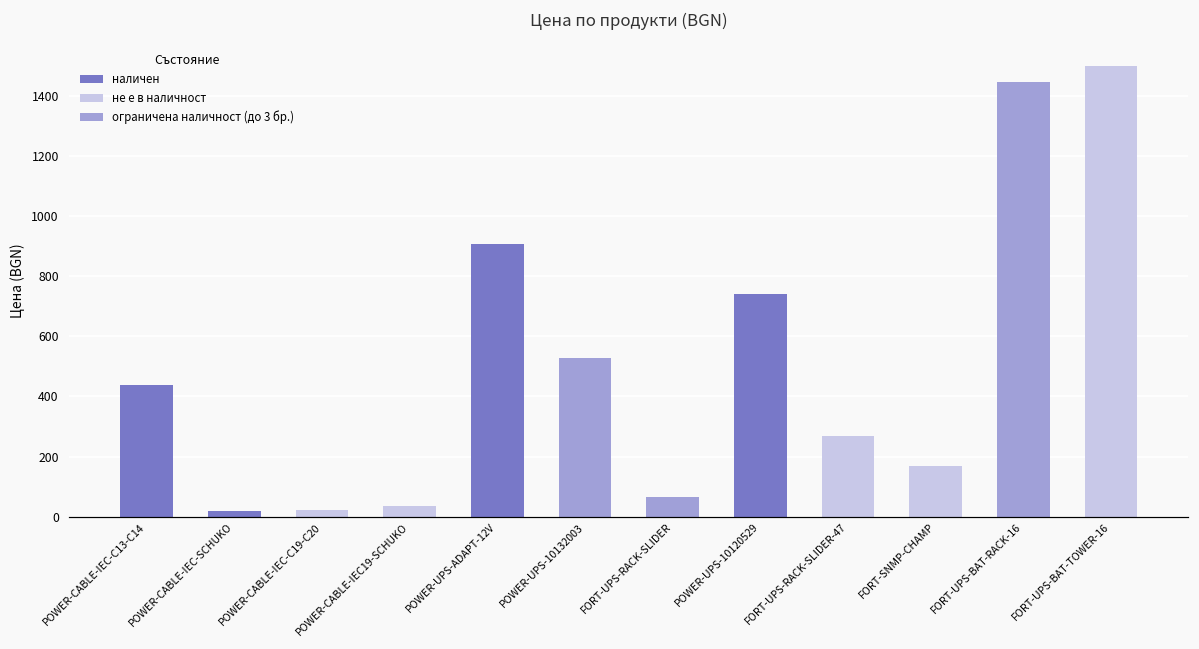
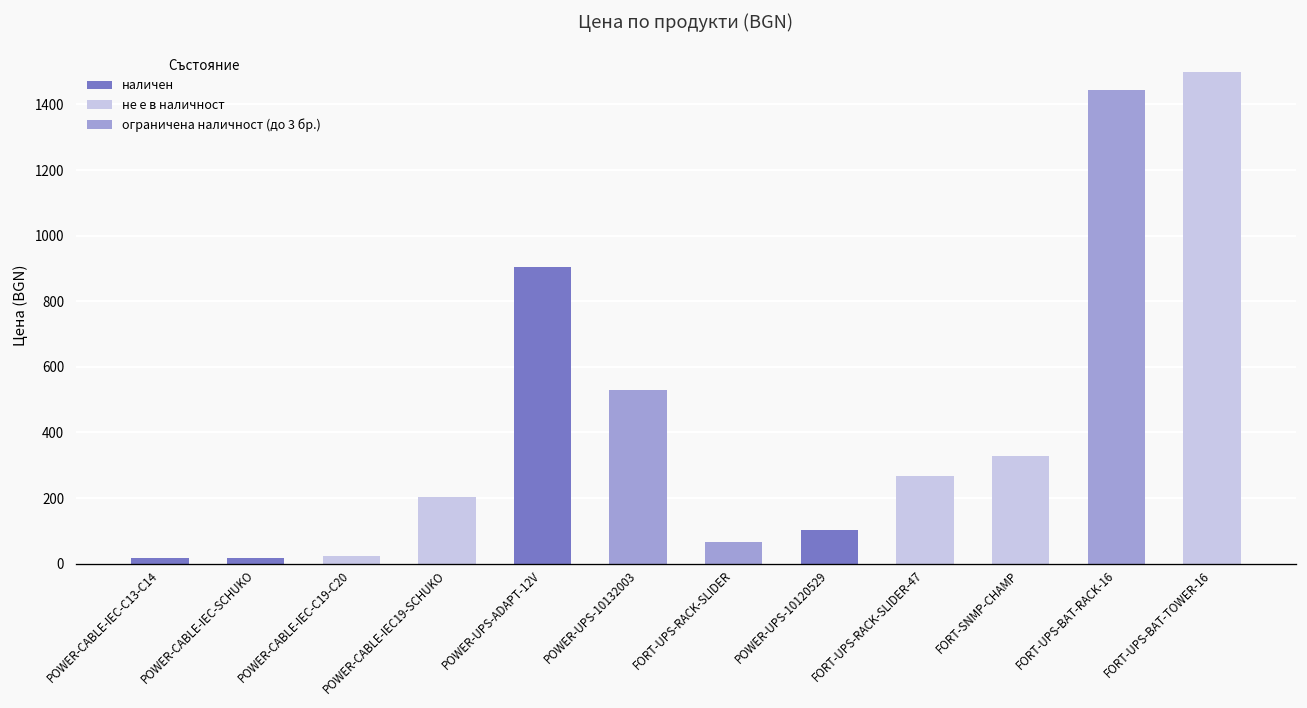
  {
-   "POWER-CABLE-IEC-C13-C14": 440,
+   "POWER-CABLE-IEC-C13-C14": 20,
    "POWER-CABLE-IEC-SCHUKO": 20,
    "POWER-CABLE-IEC-C19-C20": 20,
-   "POWER-CABLE-IEC19-SCHUKO": 40,
+   "POWER-CABLE-IEC19-SCHUKO": 200,
    "POWER-UPS-ADAPT-12V": 910,
    "POWER-UPS-10132003": 530,
    "FORT-UPS-RACK-SLIDER": 70,
-   "POWER-UPS-10120529": 740,
+   "POWER-UPS-10120529": 100,
    "FORT-UPS-RACK-SLIDER-47": 270,
-   "FORT-SNMP-CHAMP": 170,
+   "FORT-SNMP-CHAMP": 330,
    "FORT-UPS-BAT-RACK-16": 1440,
    "FORT-UPS-BAT-TOWER-16": 1500
  }
